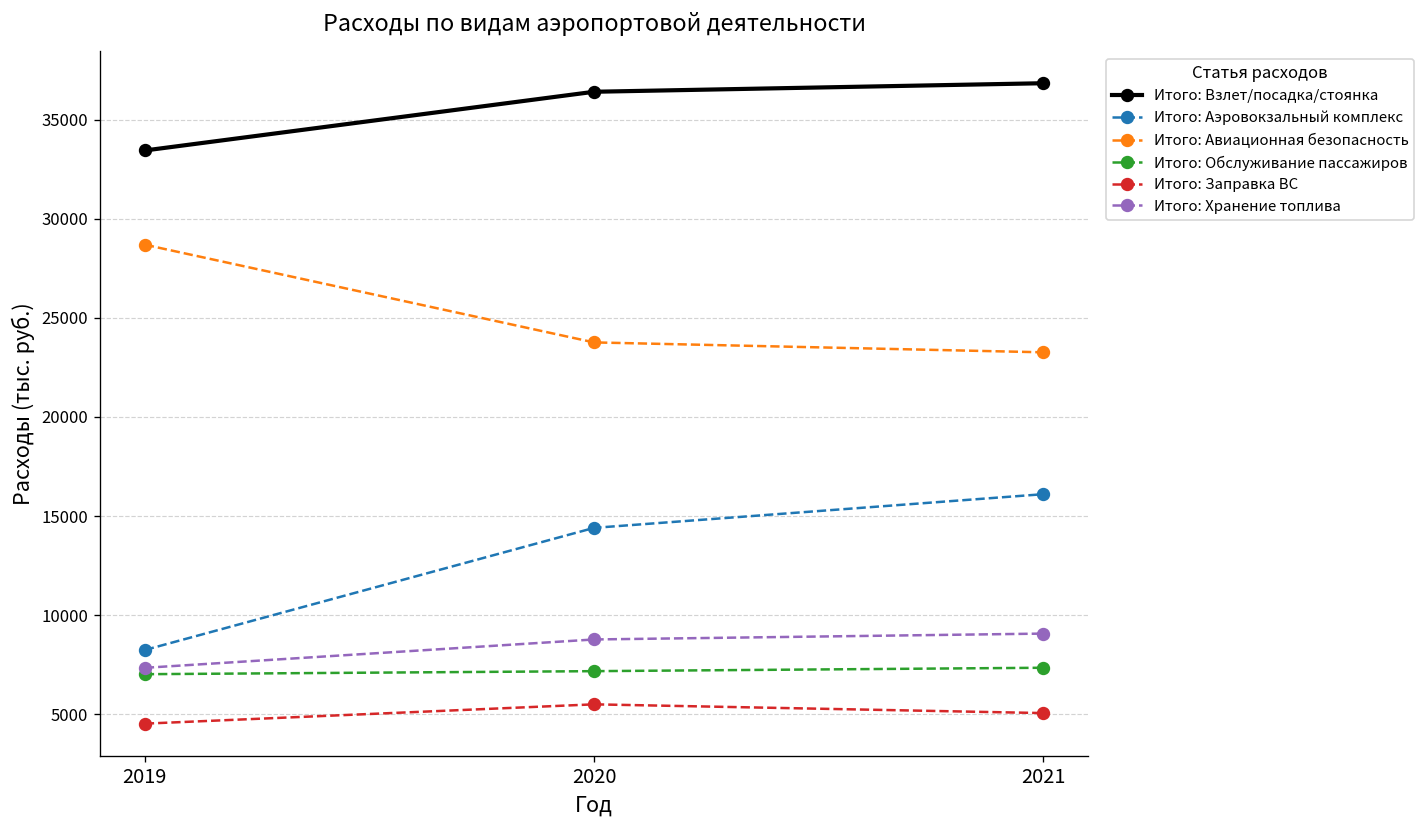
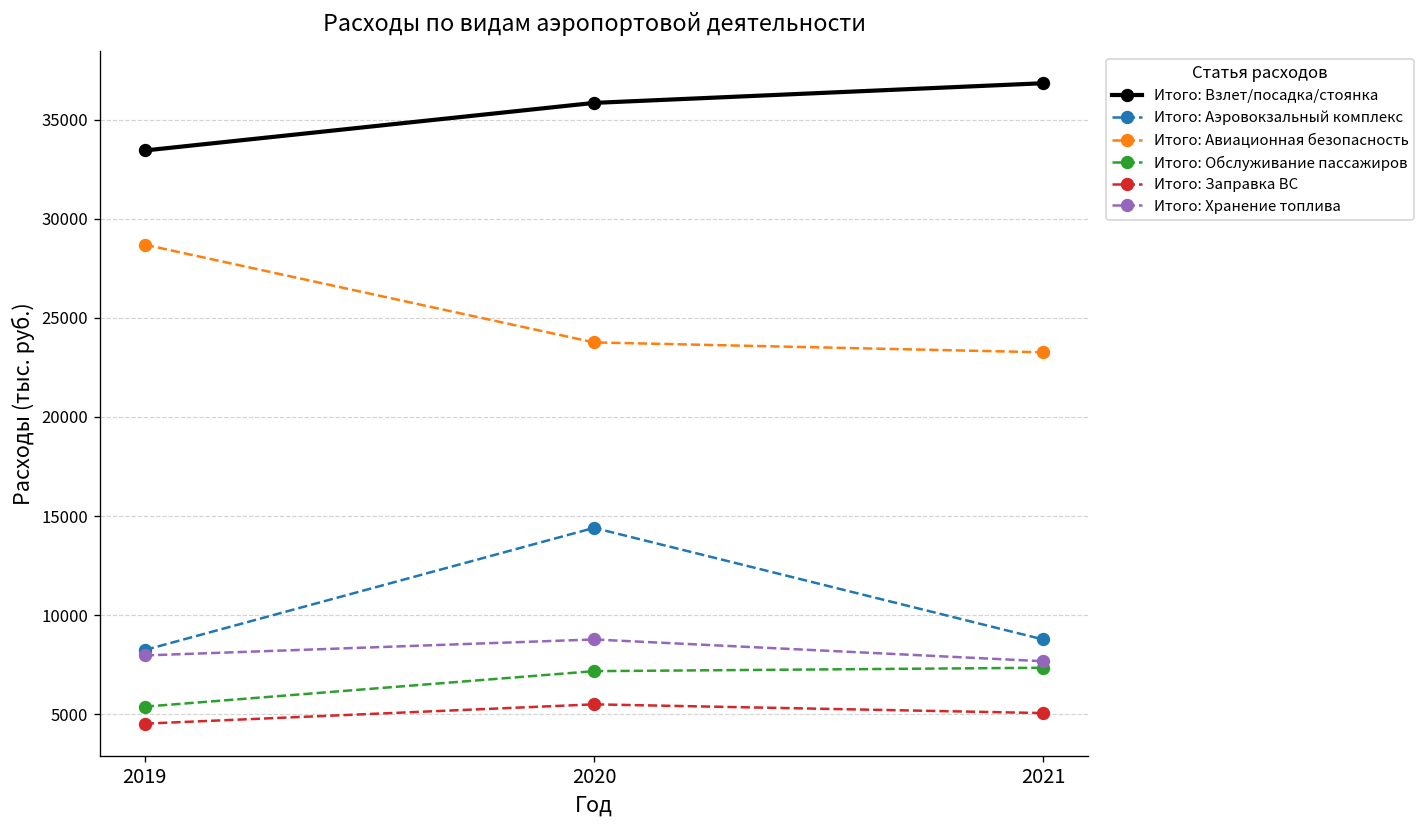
  {
    "Итого: Взлет/посадка/стоянка": {
      "2019": 33400,
-     "2020": 36400,
+     "2020": 35800,
      "2021": 36800
    },
    "Итого: Аэровокзальный комплекс": {
      "2019": 8200,
      "2020": 14400,
-     "2021": 16100
+     "2021": 8800
    },
    "Итого: Авиационная безопасность": {
      "2019": 28700,
      "2020": 23800,
      "2021": 23300
    },
    "Итого: Обслуживание пассажиров": {
-     "2019": 7000,
+     "2019": 5400,
      "2020": 7200,
      "2021": 7300
    },
    "Итого: Заправка ВС": {
      "2019": 4500,
      "2020": 5500,
      "2021": 5100
    },
    "Итого: Хранение топлива": {
-     "2019": 7300,
+     "2019": 8000,
      "2020": 8800,
-     "2021": 9100
+     "2021": 7700
    }
  }
